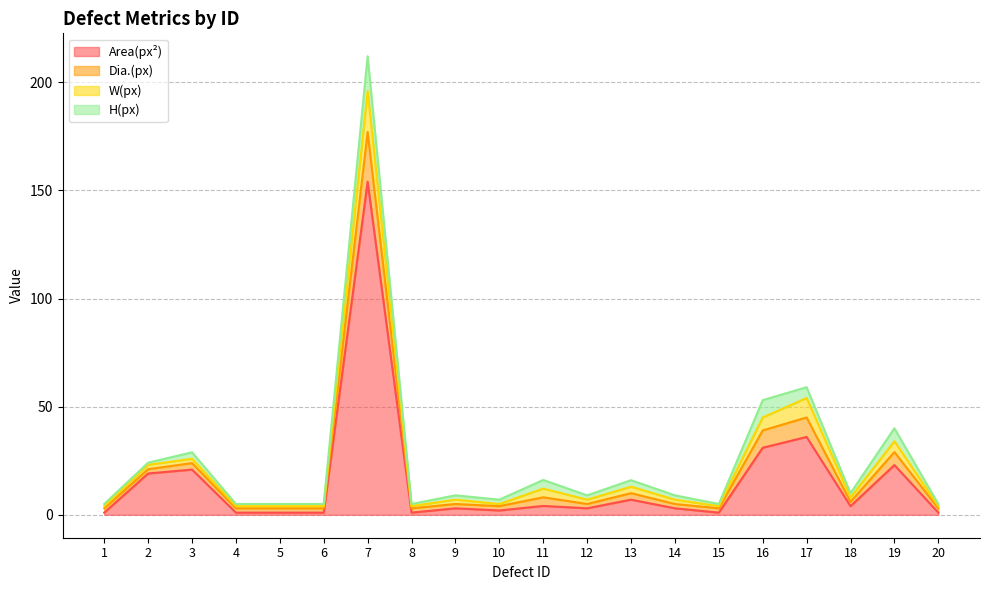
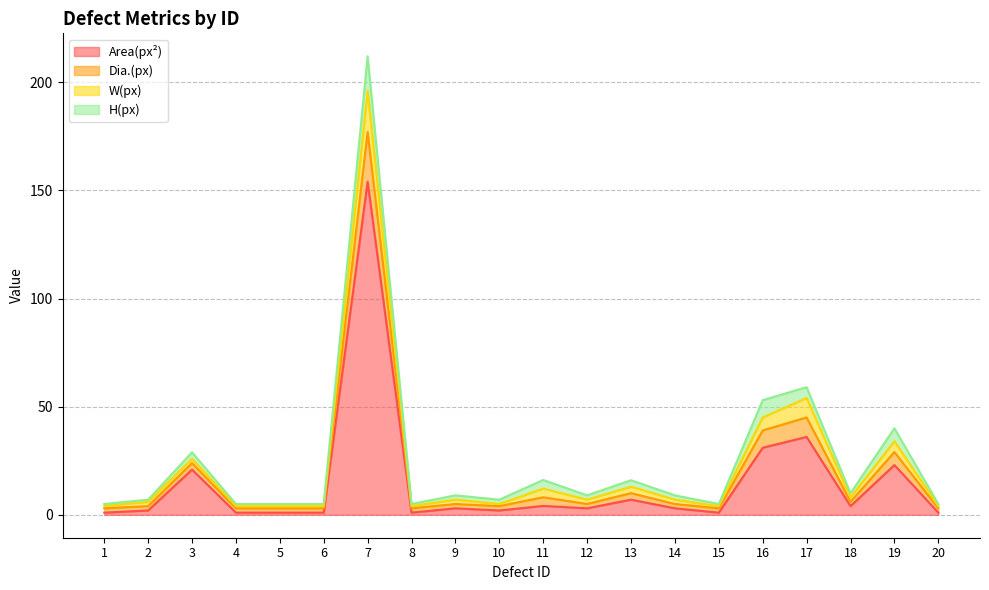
  {
    "Area(px²)": {
      "1": 1,
-     "2": 19,
+     "2": 2,
      "3": 21,
      "4": 1,
      "5": 1,
      "6": 1,
      "7": 154,
      "8": 1,
      "9": 3,
      "10": 2,
      "11": 4,
      "12": 3,
      "13": 7,
      "14": 3,
      "15": 1,
      "16": 31,
      "17": 36,
      "18": 4,
      "19": 23,
      "20": 1
    },
    "H(px)": {
      "3": 3,
      "7": 16,
      "9": 2,
      "10": 2,
      "11": 4,
      "12": 2,
      "13": 3,
      "14": 2,
      "16": 8,
      "17": 5,
      "18": 2,
      "19": 6
    }
  }
